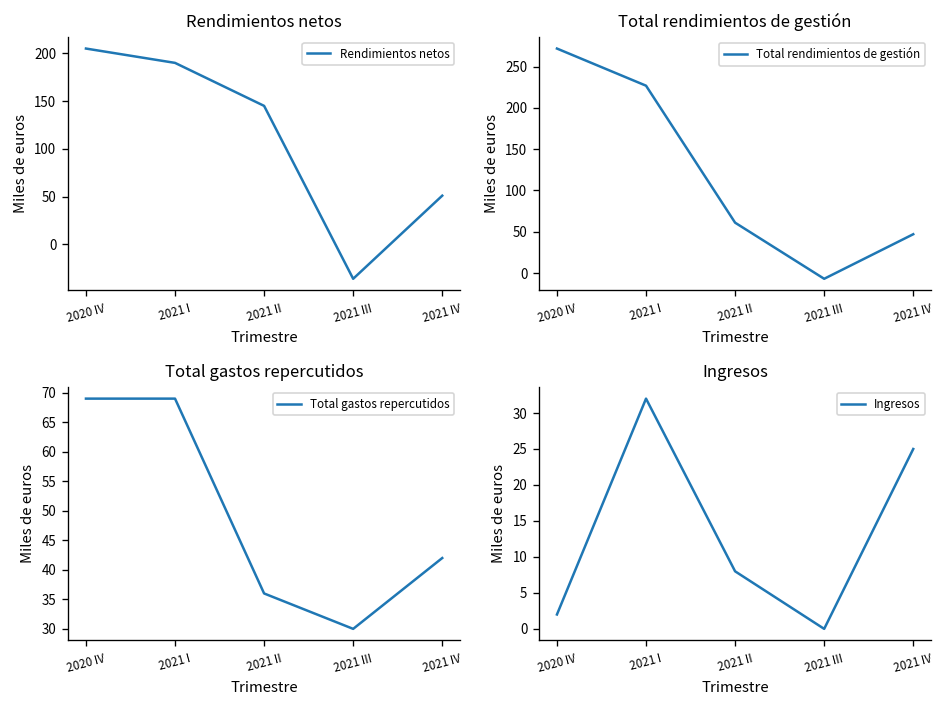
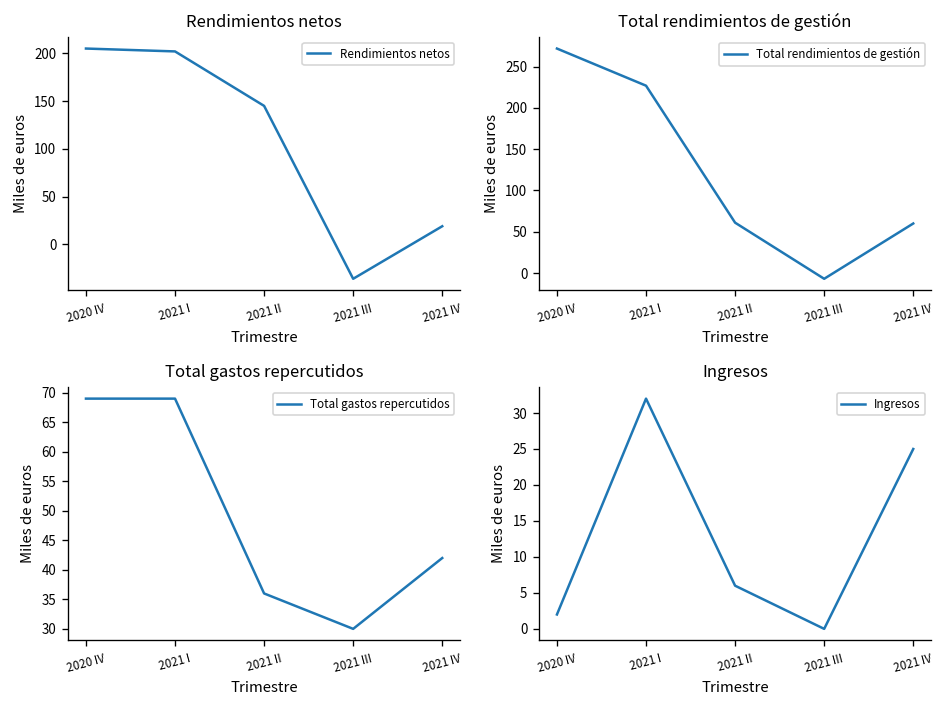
  {
    "Rendimientos netos": {
      "2020 IV": 210,
-     "2021 I": 190,
+     "2021 I": 200,
      "2021 II": 150,
      "2021 III": -40,
-     "2021 IV": 50
+     "2021 IV": 20
    },
    "Total rendimientos de gestión": {
      "2020 IV": 270,
      "2021 I": 230,
      "2021 II": 60,
      "2021 III": -10,
-     "2021 IV": 50
+     "2021 IV": 60
    },
    "Total gastos repercutidos": {
      "2020 IV": 69,
      "2021 I": 69,
      "2021 II": 36,
      "2021 III": 30,
      "2021 IV": 42
    },
    "Ingresos": {
      "2020 IV": 2,
      "2021 I": 32,
-     "2021 II": 8,
+     "2021 II": 6,
      "2021 III": 0,
      "2021 IV": 25
    }
  }
